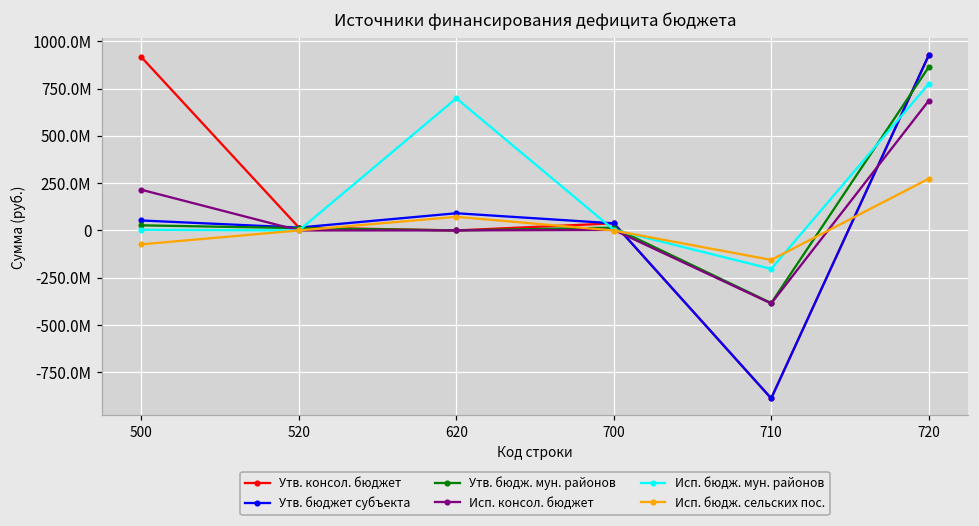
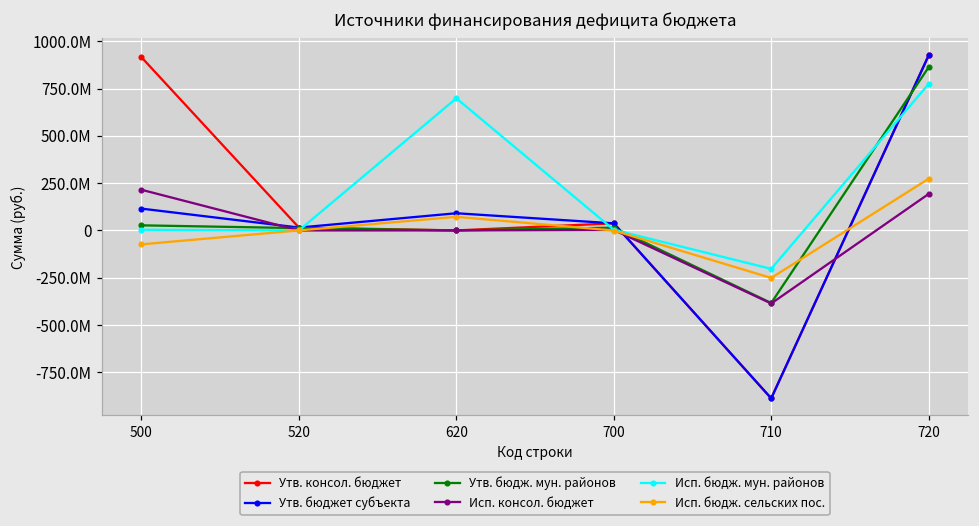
  {
    "Утв. консол. бюджет": {
      "500": 920000000
    },
    "Утв. бюджет субъекта": {
-     "500": 50000000,
+     "500": 120000000,
      "620": 90000000
    },
    "Утв. бюдж. мун. районов": {
      "500": 30000000,
      "720": 860000000
    },
    "Исп. консол. бюджет": {
      "500": 210000000,
-     "720": 690000000
+     "720": 190000000
    },
    "Исп. бюдж. мун. районов": {
      "500": 0,
      "620": 700000000,
      "710": -200000000,
      "720": 770000000
    },
    "Исп. бюдж. сельских пос.": {
      "500": -70000000,
      "620": 70000000,
-     "710": -160000000,
+     "710": -250000000,
      "720": 270000000
    }
  }
